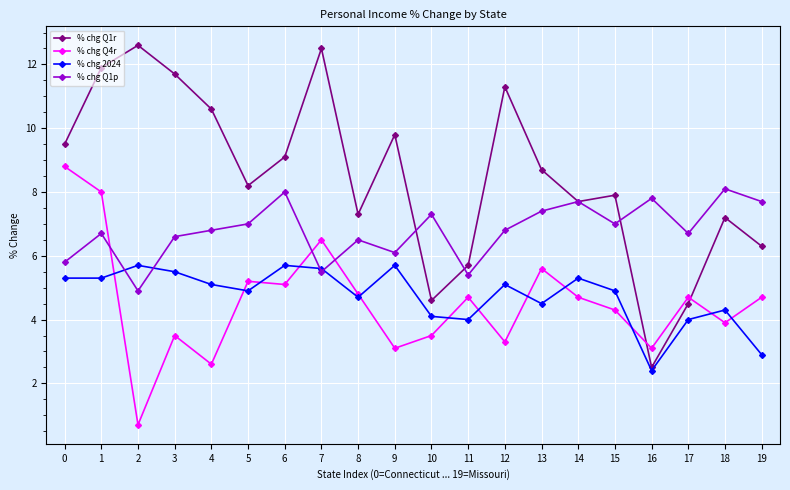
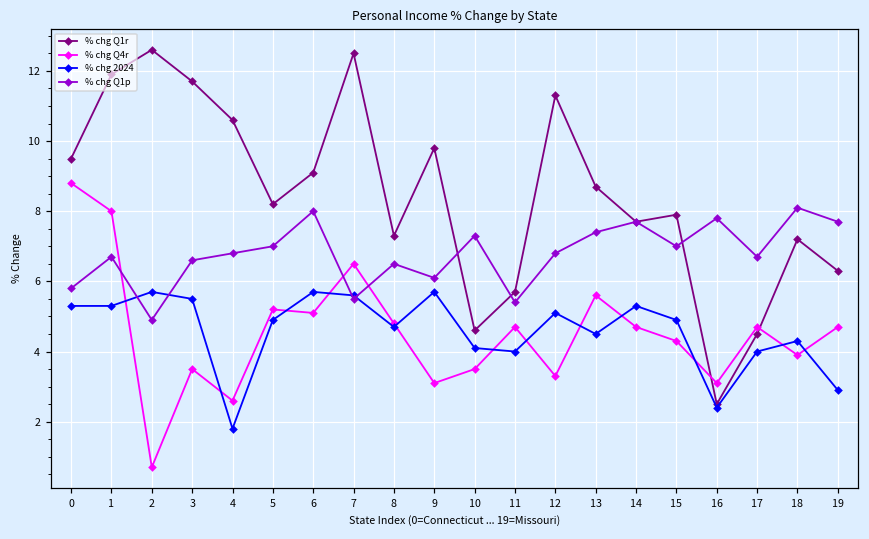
  {
    "% chg Q1r": {
      "0": 9.5,
      "2": 12.6,
      "3": 11.7,
      "4": 10.6,
      "5": 8.2,
      "6": 9.1,
      "7": 12.5,
      "8": 7.3,
      "9": 9.8,
      "10": 4.6,
      "11": 5.7,
      "12": 11.3,
      "13": 8.7,
      "15": 7.9,
      "16": 2.5,
      "17": 4.5,
      "18": 7.2,
      "19": 6.3
    },
    "% chg Q4r": {
      "0": 8.8,
      "1": 8.0,
      "2": 0.7,
      "3": 3.5,
      "4": 2.6,
      "5": 5.2,
      "6": 5.1,
      "7": 6.5,
      "8": 4.8,
      "9": 3.1,
      "10": 3.5,
      "11": 4.7,
      "12": 3.3,
      "13": 5.6,
      "14": 4.7,
      "15": 4.3,
      "16": 3.1,
      "17": 4.7,
      "18": 3.9,
      "19": 4.7
    },
    "% chg 2024": {
      "0": 5.3,
      "1": 5.3,
      "2": 5.7,
      "3": 5.5,
-     "4": 5.1,
+     "4": 1.8,
      "5": 4.9,
      "6": 5.7,
      "7": 5.6,
      "8": 4.7,
      "9": 5.7,
      "10": 4.1,
      "11": 4.0,
      "12": 5.1,
      "13": 4.5,
      "14": 5.3,
      "15": 4.9,
      "16": 2.4,
      "17": 4.0,
      "18": 4.3,
      "19": 2.9
    },
    "% chg Q1p": {
      "0": 5.8,
      "1": 6.7,
      "2": 4.9,
      "3": 6.6,
      "4": 6.8,
      "5": 7.0,
      "6": 8.0,
      "7": 5.5,
      "8": 6.5,
      "9": 6.1,
      "10": 7.3,
      "11": 5.4,
      "12": 6.8,
      "13": 7.4,
      "15": 7.0,
      "16": 7.8,
      "17": 6.7,
      "18": 8.1,
      "19": 7.7
    }
  }
